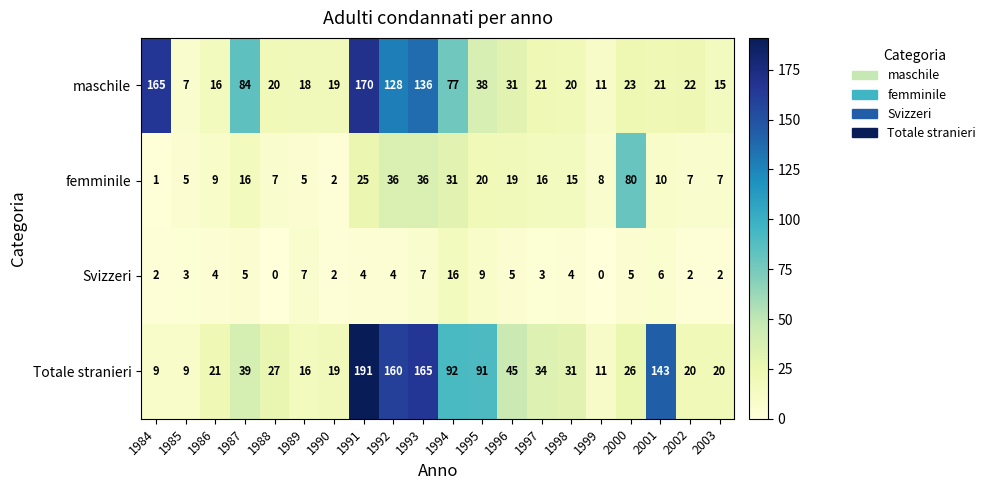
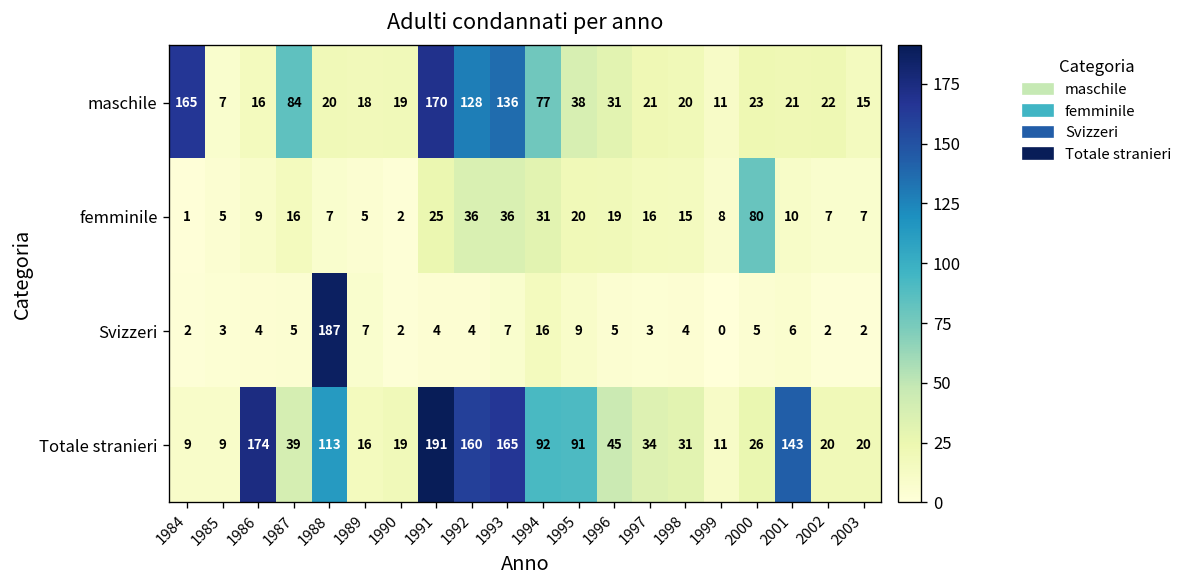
  {
    "maschile": {
      "1984": 165,
      "1985": 7,
      "1986": 16,
      "1987": 84,
      "1988": 20,
      "1989": 18,
      "1990": 19,
      "1991": 170,
      "1992": 128,
      "1993": 136,
      "1994": 77,
      "1995": 38,
      "1996": 31,
      "1997": 21,
      "1998": 20,
      "1999": 11,
      "2000": 23,
      "2001": 21,
      "2002": 22,
      "2003": 15
    },
    "femminile": {
      "1984": 1,
      "1985": 5,
      "1986": 9,
      "1987": 16,
      "1988": 7,
      "1989": 5,
      "1990": 2,
      "1991": 25,
      "1992": 36,
      "1993": 36,
      "1994": 31,
      "1995": 20,
      "1996": 19,
      "1997": 16,
      "1998": 15,
      "1999": 8,
      "2000": 80,
      "2001": 10,
      "2002": 7,
      "2003": 7
    },
    "Svizzeri": {
      "1984": 2,
      "1985": 3,
      "1986": 4,
      "1987": 5,
-     "1988": 0,
+     "1988": 187,
      "1989": 7,
      "1990": 2,
      "1991": 4,
      "1992": 4,
      "1993": 7,
      "1994": 16,
      "1995": 9,
      "1996": 5,
      "1997": 3,
      "1998": 4,
      "1999": 0,
      "2000": 5,
      "2001": 6,
      "2002": 2,
      "2003": 2
    },
    "Totale stranieri": {
      "1984": 9,
      "1985": 9,
-     "1986": 21,
+     "1986": 174,
      "1987": 39,
-     "1988": 27,
+     "1988": 113,
      "1989": 16,
      "1990": 19,
      "1991": 191,
      "1992": 160,
      "1993": 165,
      "1994": 92,
      "1995": 91,
      "1996": 45,
      "1997": 34,
      "1998": 31,
      "1999": 11,
      "2000": 26,
      "2001": 143,
      "2002": 20,
      "2003": 20
    }
  }
